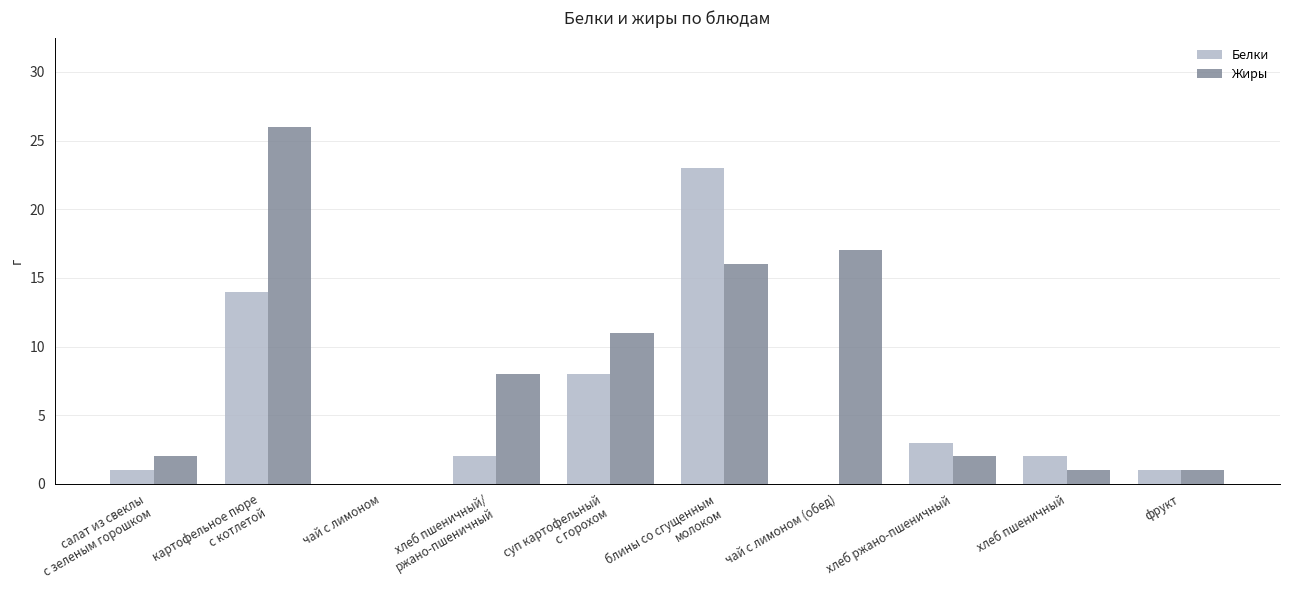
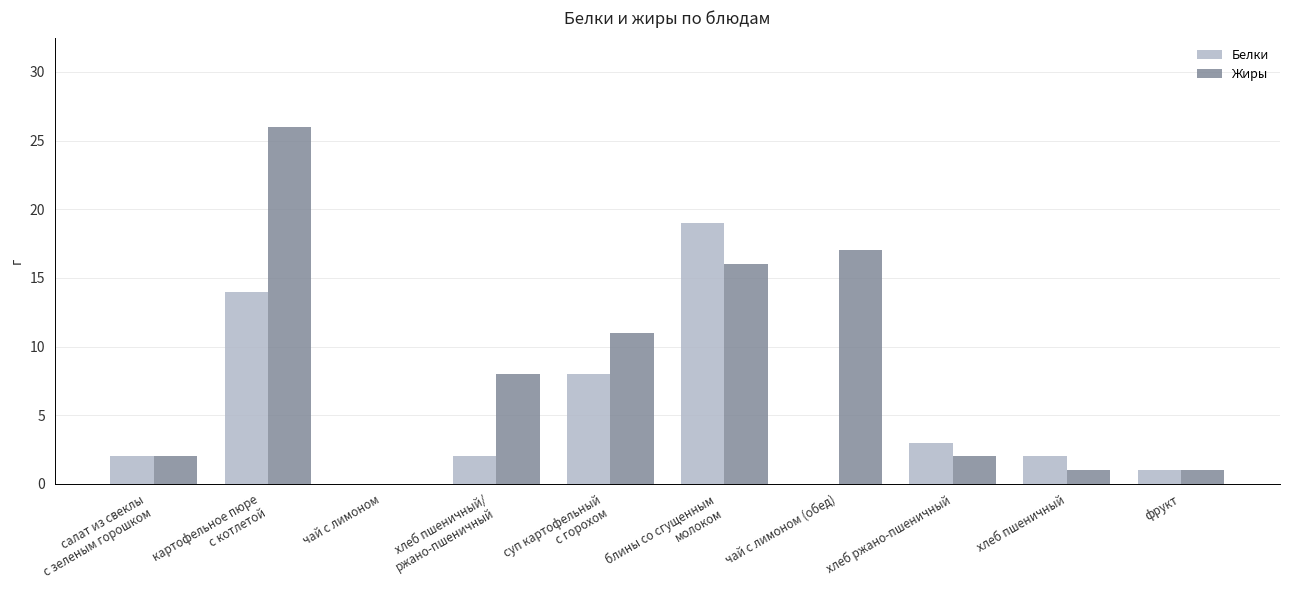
  {
    "Белки": {
-     "салат из свеклы с зеленым горошком": 1,
+     "салат из свеклы с зеленым горошком": 2,
      "картофельное пюре с котлетой": 14,
      "чай с лимоном": 0,
      "хлеб пшеничный/ ржано-пшеничный": 2,
      "суп картофельный с горохом": 8,
-     "блины со сгущенным молоком": 23,
+     "блины со сгущенным молоком": 19,
      "чай с лимоном (обед)": 0,
      "хлеб ржано-пшеничный": 3,
      "хлеб пшеничный": 2,
      "фрукт": 1
    },
    "Жиры": {
      "салат из свеклы с зеленым горошком": 2,
      "картофельное пюре с котлетой": 26,
      "чай с лимоном": 0,
      "хлеб пшеничный/ ржано-пшеничный": 8,
      "суп картофельный с горохом": 11,
      "блины со сгущенным молоком": 16,
      "чай с лимоном (обед)": 17,
      "хлеб ржано-пшеничный": 2,
      "хлеб пшеничный": 1,
      "фрукт": 1
    }
  }
